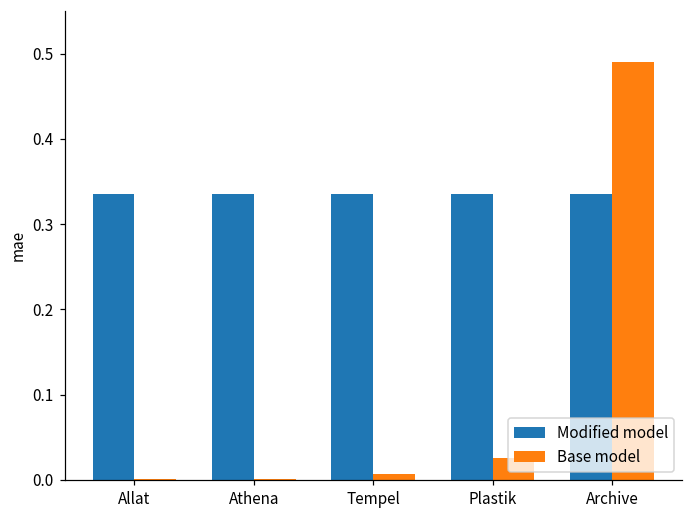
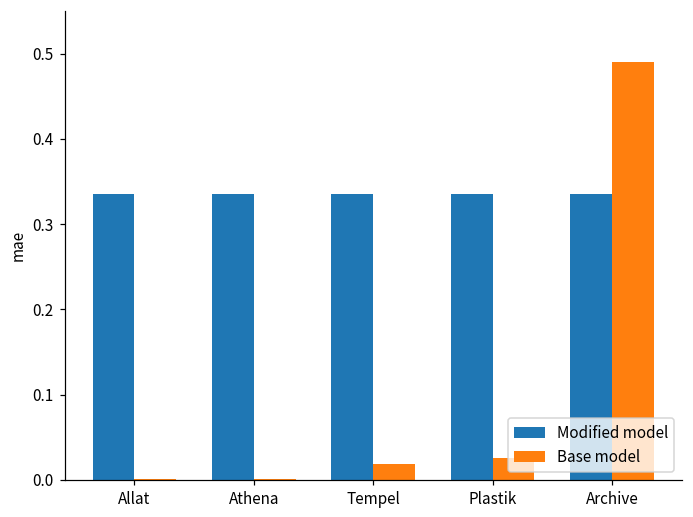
  {
    "Modified model": {
      "Allat": 0.33,
      "Athena": 0.33,
      "Tempel": 0.33,
      "Plastik": 0.33,
      "Archive": 0.33
    },
    "Base model": {
-     "Tempel": 0.01,
+     "Tempel": 0.02,
      "Archive": 0.49
    }
  }
